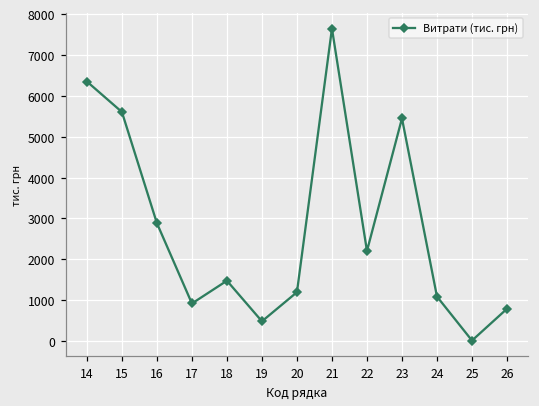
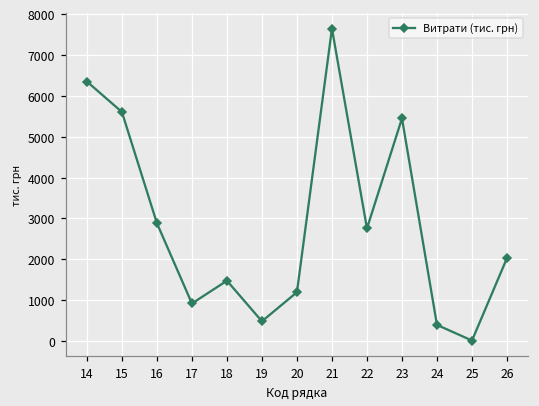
  {
    "14": 6400,
    "15": 5600,
    "16": 2900,
    "17": 900,
    "18": 1500,
    "19": 500,
    "20": 1200,
    "21": 7700,
-   "22": 2200,
+   "22": 2800,
    "23": 5500,
-   "24": 1100,
+   "24": 400,
    "25": 0,
-   "26": 800
+   "26": 2000
  }
